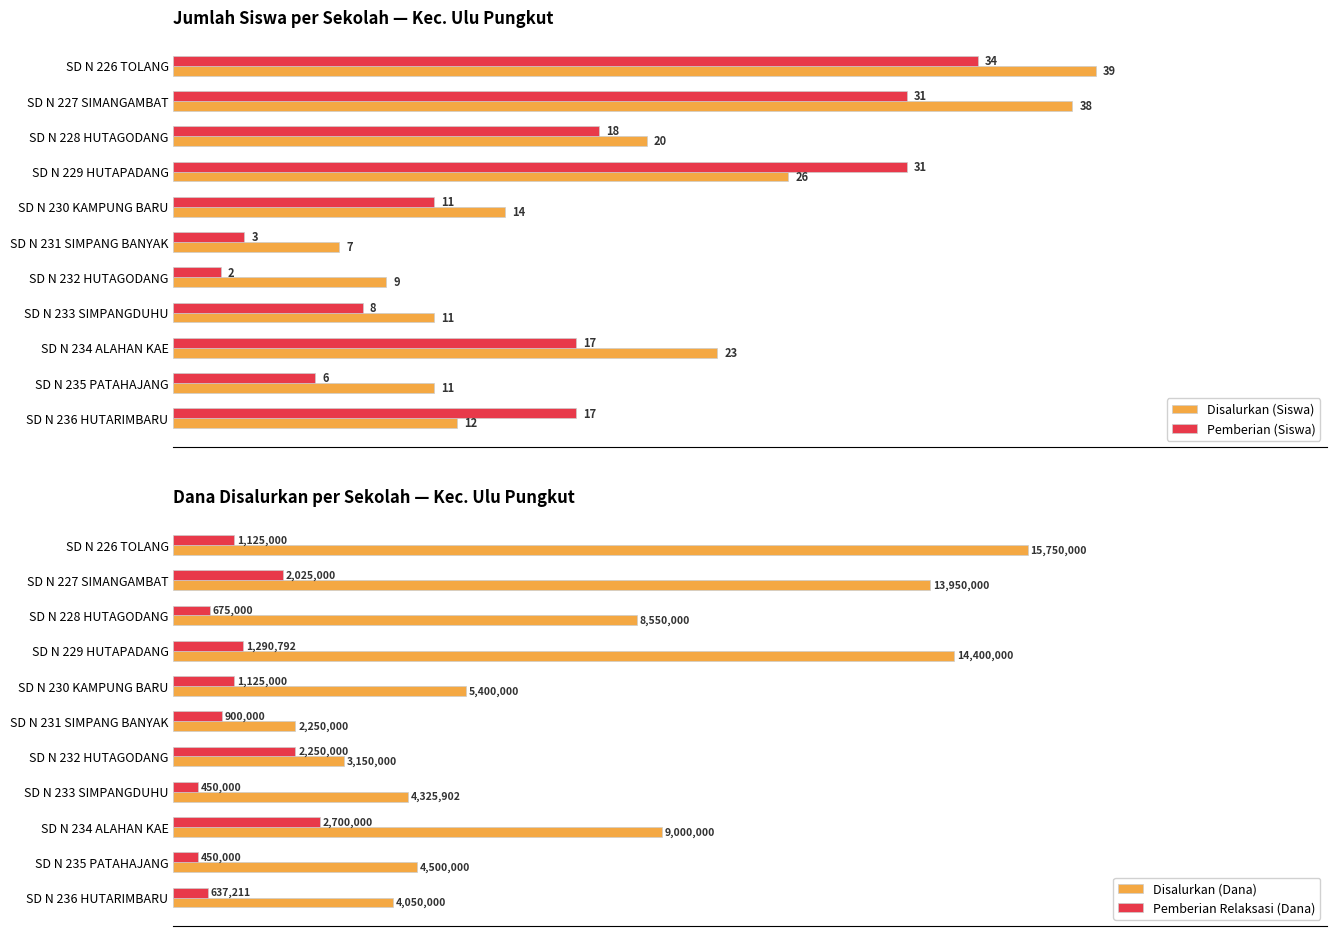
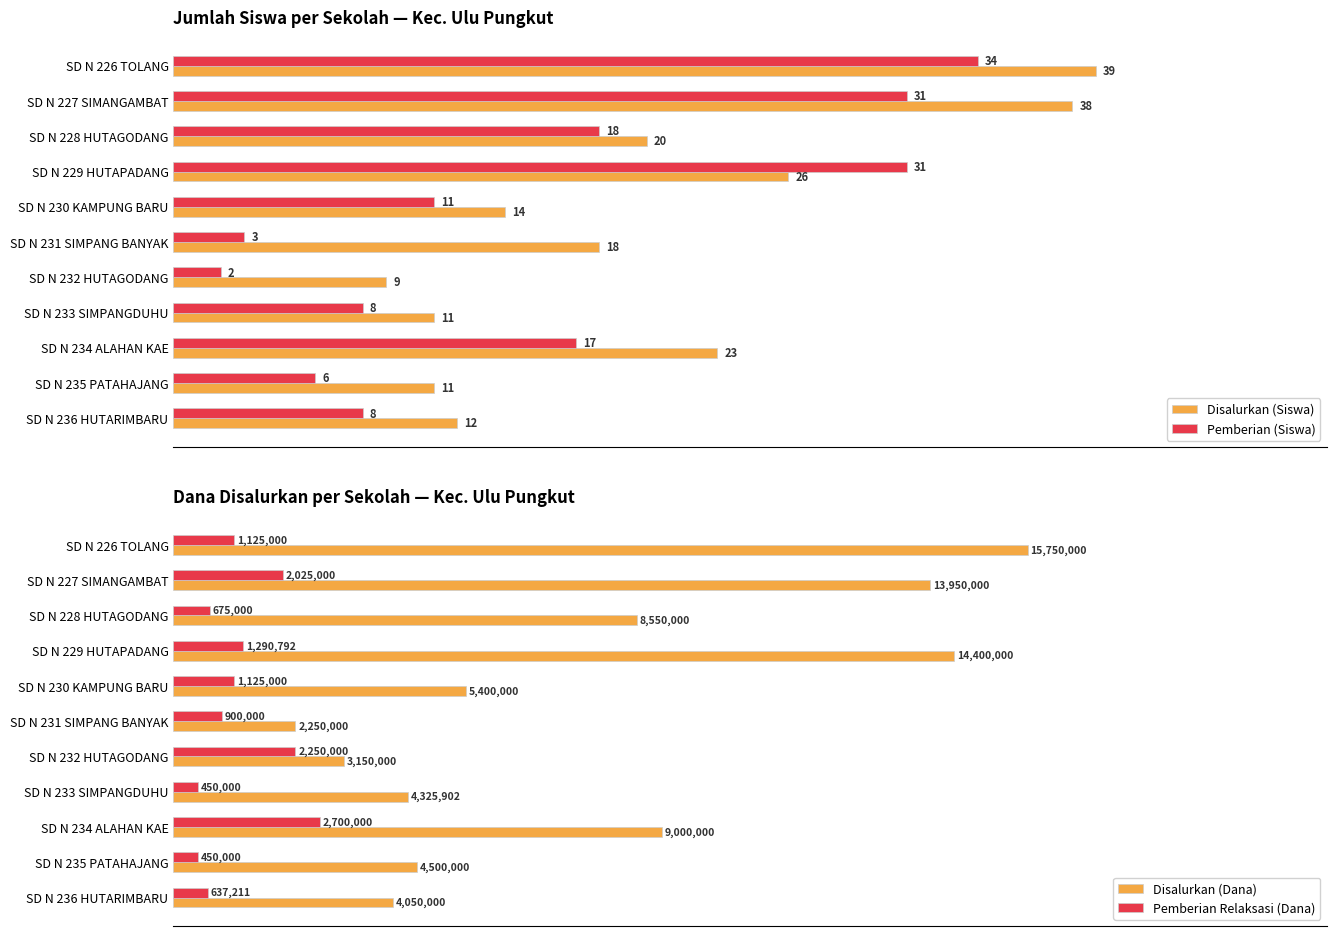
  {
    "Jumlah Siswa per Sekolah — Kec. Ulu Pungkut": {
      "Disalurkan (Siswa)": {
        "SD N 226 TOLANG": "39",
        "SD N 227 SIMANGAMBAT": "38",
        "SD N 228 HUTAGODANG": "20",
        "SD N 229 HUTAPADANG": "26",
        "SD N 230 KAMPUNG BARU": "14",
-       "SD N 231 SIMPANG BANYAK": "7",
+       "SD N 231 SIMPANG BANYAK": "18",
        "SD N 232 HUTAGODANG": "9",
        "SD N 233 SIMPANGDUHU": "11",
        "SD N 234 ALAHAN KAE": "23",
        "SD N 235 PATAHAJANG": "11",
        "SD N 236 HUTARIMBARU": "12"
      },
      "Pemberian (Siswa)": {
        "SD N 226 TOLANG": "34",
        "SD N 227 SIMANGAMBAT": "31",
        "SD N 228 HUTAGODANG": "18",
        "SD N 229 HUTAPADANG": "31",
        "SD N 230 KAMPUNG BARU": "11",
        "SD N 231 SIMPANG BANYAK": "3",
        "SD N 232 HUTAGODANG": "2",
        "SD N 233 SIMPANGDUHU": "8",
        "SD N 234 ALAHAN KAE": "17",
        "SD N 235 PATAHAJANG": "6",
-       "SD N 236 HUTARIMBARU": "17"
+       "SD N 236 HUTARIMBARU": "8"
      }
    },
    "Dana Disalurkan per Sekolah — Kec. Ulu Pungkut": {
      "Disalurkan (Dana)": {
        "SD N 226 TOLANG": "15,750,000",
        "SD N 227 SIMANGAMBAT": "13,950,000",
        "SD N 228 HUTAGODANG": "8,550,000",
        "SD N 229 HUTAPADANG": "14,400,000",
        "SD N 230 KAMPUNG BARU": "5,400,000",
        "SD N 231 SIMPANG BANYAK": "2,250,000",
        "SD N 232 HUTAGODANG": "3,150,000",
        "SD N 233 SIMPANGDUHU": "4,325,902",
        "SD N 234 ALAHAN KAE": "9,000,000",
        "SD N 235 PATAHAJANG": "4,500,000",
        "SD N 236 HUTARIMBARU": "4,050,000"
      },
      "Pemberian Relaksasi (Dana)": {
        "SD N 226 TOLANG": "1,125,000",
        "SD N 227 SIMANGAMBAT": "2,025,000",
        "SD N 228 HUTAGODANG": "675,000",
        "SD N 229 HUTAPADANG": "1,290,792",
        "SD N 230 KAMPUNG BARU": "1,125,000",
        "SD N 231 SIMPANG BANYAK": "900,000",
        "SD N 232 HUTAGODANG": "2,250,000",
        "SD N 233 SIMPANGDUHU": "450,000",
        "SD N 234 ALAHAN KAE": "2,700,000",
        "SD N 235 PATAHAJANG": "450,000",
        "SD N 236 HUTARIMBARU": "637,211"
      }
    }
  }
